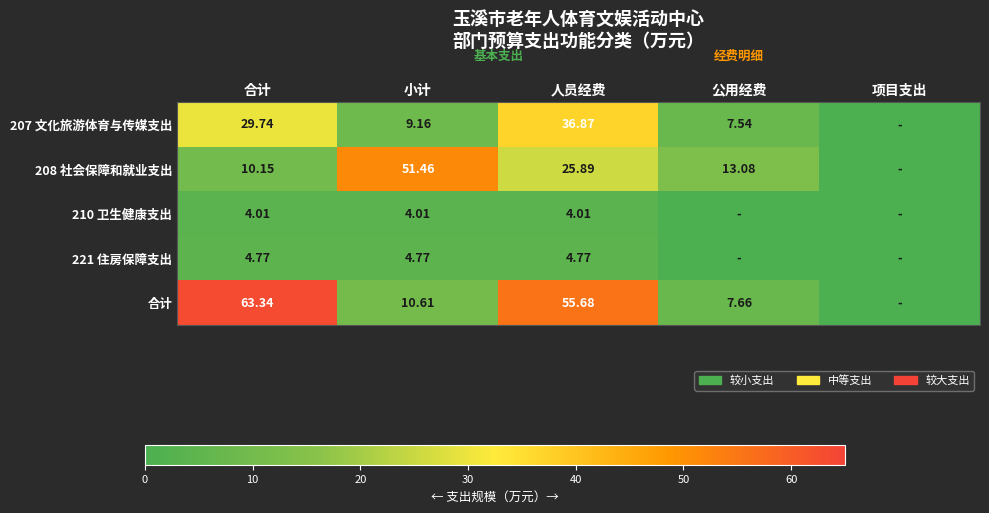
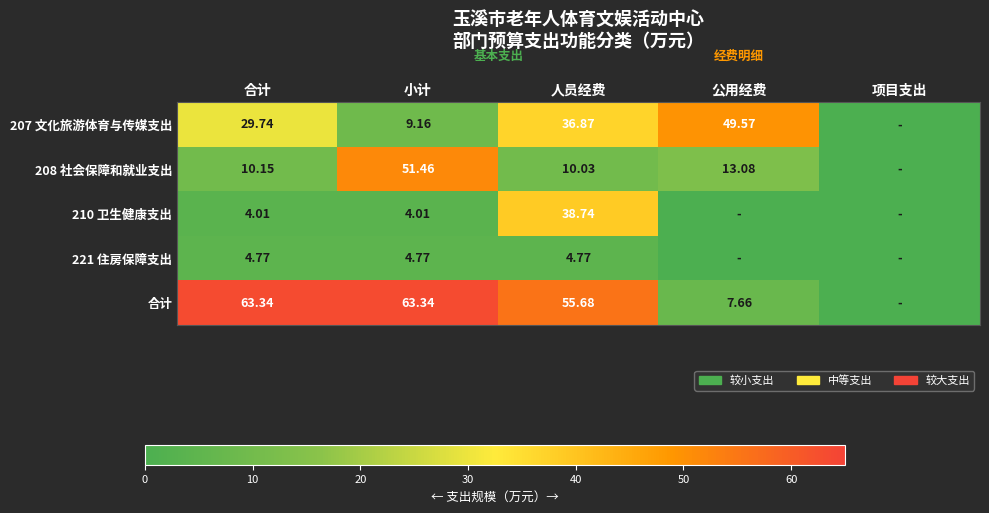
  {
    "207 文化旅游体育与传媒支出": {
      "合计": 29.74,
      "小计": 9.16,
      "人员经费": 36.87,
-     "公用经费": 7.54
+     "公用经费": 49.57
    },
    "208 社会保障和就业支出": {
      "合计": 10.15,
      "小计": 51.46,
-     "人员经费": 25.89,
+     "人员经费": 10.03,
      "公用经费": 13.08
    },
    "210 卫生健康支出": {
      "合计": 4.01,
      "小计": 4.01,
-     "人员经费": 4.01
+     "人员经费": 38.74
    },
    "221 住房保障支出": {
      "合计": 4.77,
      "小计": 4.77,
      "人员经费": 4.77
    },
    "合计": {
      "合计": 63.34,
-     "小计": 10.61,
+     "小计": 63.34,
      "人员经费": 55.68,
      "公用经费": 7.66
    }
  }
